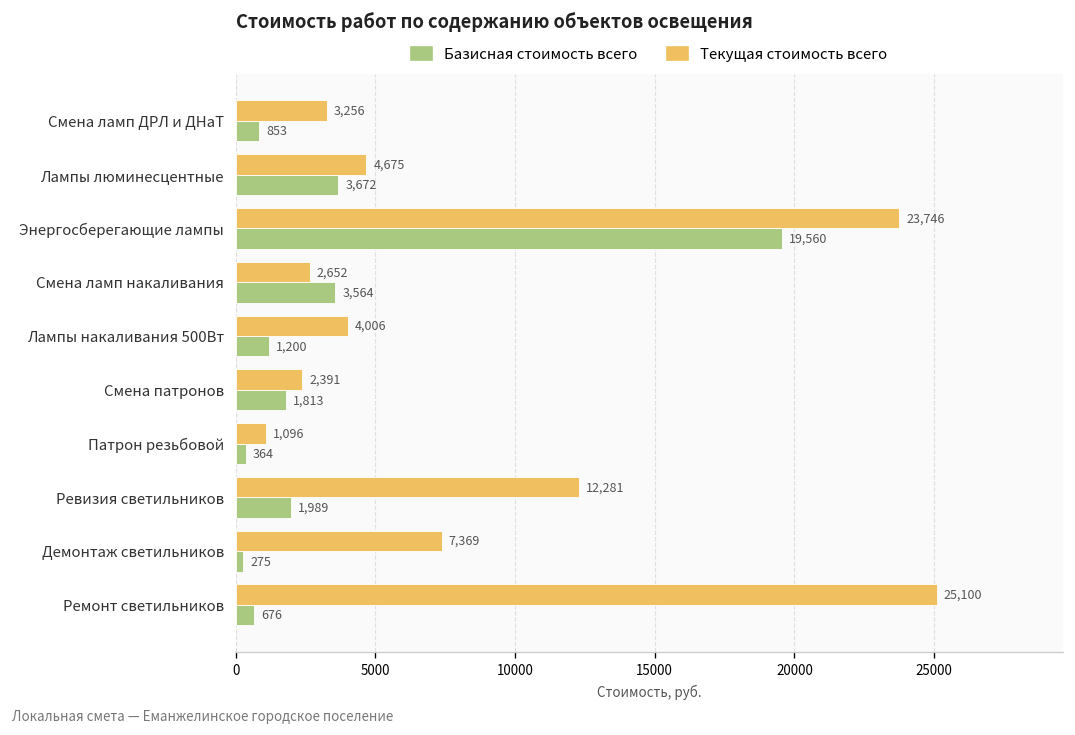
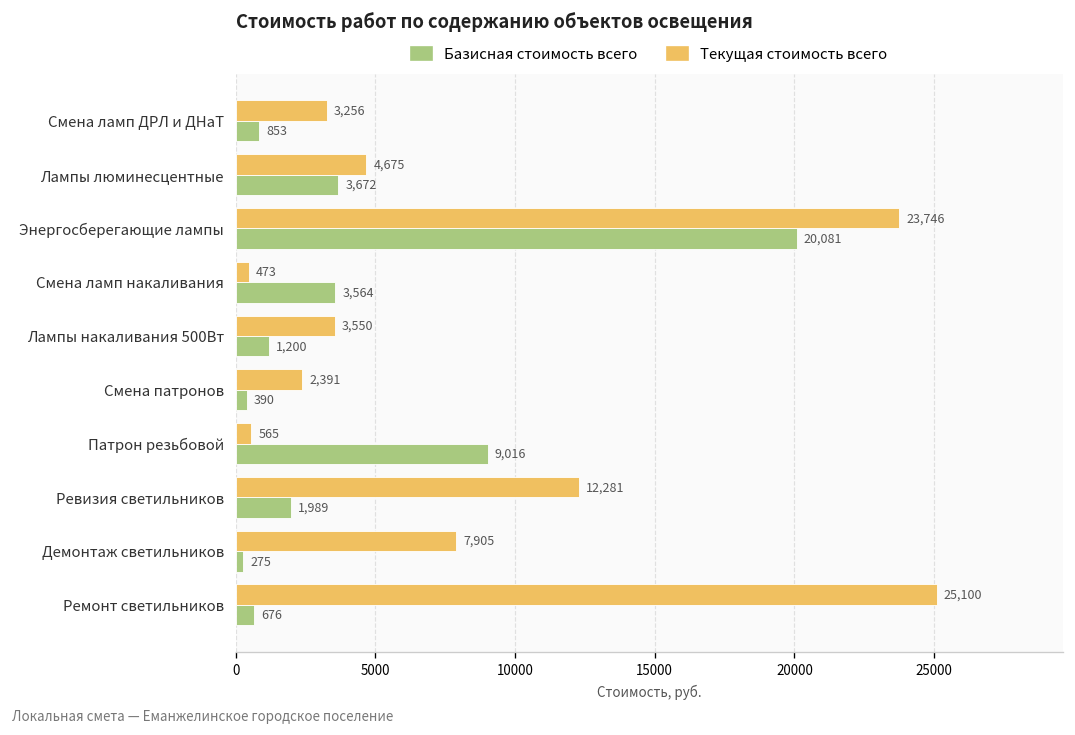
  {
    "Базисная стоимость всего": {
      "Смена ламп ДРЛ и ДНаТ": "853",
      "Лампы люминесцентные": "3,672",
-     "Энергосберегающие лампы": "19,560",
+     "Энергосберегающие лампы": "20,081",
      "Смена ламп накаливания": "3,564",
      "Лампы накаливания 500Вт": "1,200",
-     "Смена патронов": "1,813",
-     "Патрон резьбовой": "364",
+     "Смена патронов": "390",
+     "Патрон резьбовой": "9,016",
      "Ревизия светильников": "1,989",
      "Демонтаж светильников": "275",
      "Ремонт светильников": "676"
    },
    "Текущая стоимость всего": {
      "Смена ламп ДРЛ и ДНаТ": "3,256",
      "Лампы люминесцентные": "4,675",
      "Энергосберегающие лампы": "23,746",
-     "Смена ламп накаливания": "2,652",
-     "Лампы накаливания 500Вт": "4,006",
+     "Смена ламп накаливания": "473",
+     "Лампы накаливания 500Вт": "3,550",
      "Смена патронов": "2,391",
-     "Патрон резьбовой": "1,096",
+     "Патрон резьбовой": "565",
      "Ревизия светильников": "12,281",
-     "Демонтаж светильников": "7,369",
+     "Демонтаж светильников": "7,905",
      "Ремонт светильников": "25,100"
    }
  }
